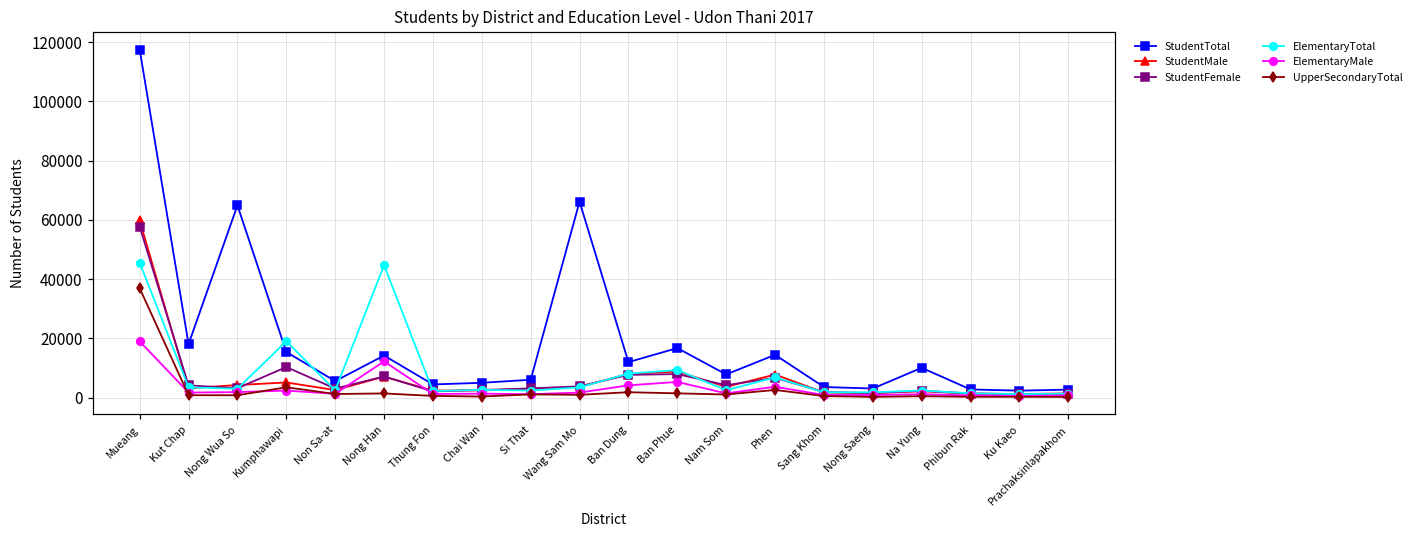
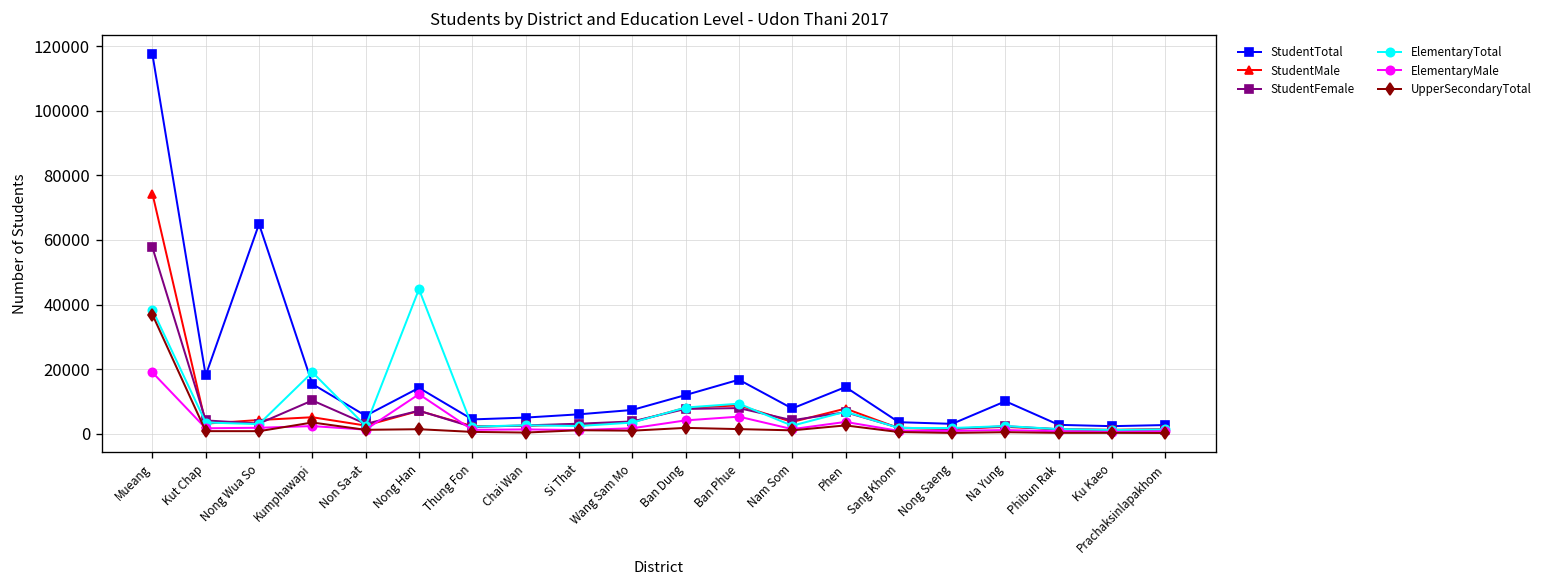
  {
    "StudentTotal": {
      "Mueang": 118000,
      "Kut Chap": 18000,
      "Nong Wua So": 65000,
      "Kumphawapi": 15000,
      "Non Sa-at": 6000,
      "Nong Han": 14000,
      "Thung Fon": 4000,
      "Chai Wan": 5000,
      "Si That": 6000,
-     "Wang Sam Mo": 66000,
+     "Wang Sam Mo": 7000,
      "Ban Dung": 12000,
      "Ban Phue": 17000,
      "Nam Som": 8000,
      "Phen": 14000,
      "Sang Khom": 4000,
      "Nong Saeng": 3000,
      "Na Yung": 10000,
      "Phibun Rak": 3000,
      "Ku Kaeo": 2000,
      "Prachaksinlapakhom": 3000
    },
    "StudentMale": {
-     "Mueang": 60000,
+     "Mueang": 74000,
      "Nong Wua So": 4000,
      "Kumphawapi": 5000,
      "Phen": 8000
    },
    "StudentFemale": {
      "Mueang": 58000,
      "Kumphawapi": 10000
    },
    "ElementaryTotal": {
-     "Mueang": 46000,
+     "Mueang": 38000,
      "Kumphawapi": 19000,
      "Nong Han": 45000,
      "Nam Som": 2000
    },
    "ElementaryMale": {
      "Mueang": 19000,
      "Nong Wua So": 2000,
      "Kumphawapi": 2000,
      "Nong Han": 12000,
      "Chai Wan": 1000,
      "Ban Dung": 4000,
      "Ban Phue": 5000,
      "Phen": 4000
    },
    "UpperSecondaryTotal": {
      "Mueang": 37000,
      "Nong Wua So": 1000,
      "Kumphawapi": 3000,
      "Nong Han": 1000,
      "Chai Wan": 0,
      "Ban Dung": 2000,
      "Ban Phue": 1000,
      "Phen": 3000
    }
  }
